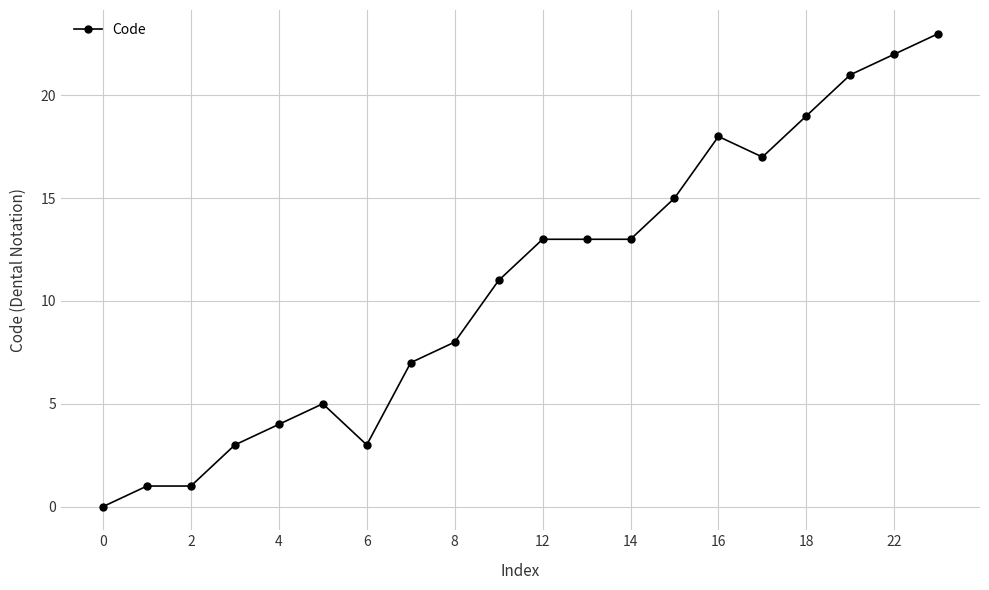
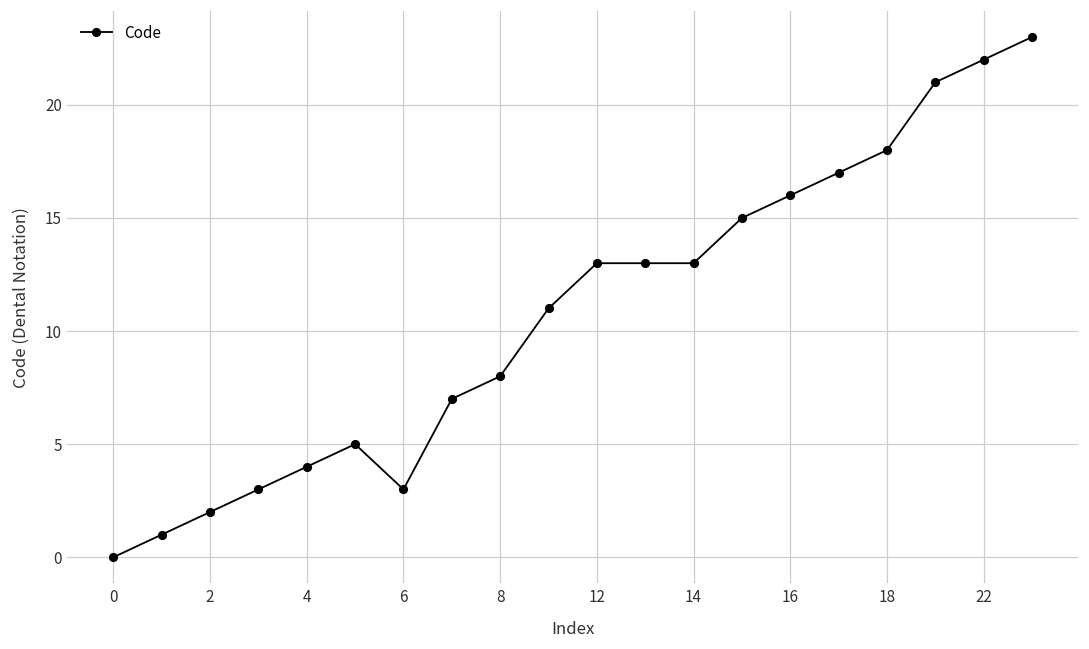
  {
    "0": 0,
-   "2": 1,
+   "2": 2,
    "4": 4,
    "6": 3,
    "8": 8,
    "12": 13,
    "14": 13,
-   "16": 18,
-   "18": 19,
+   "16": 16,
+   "18": 18,
    "22": 22
  }
